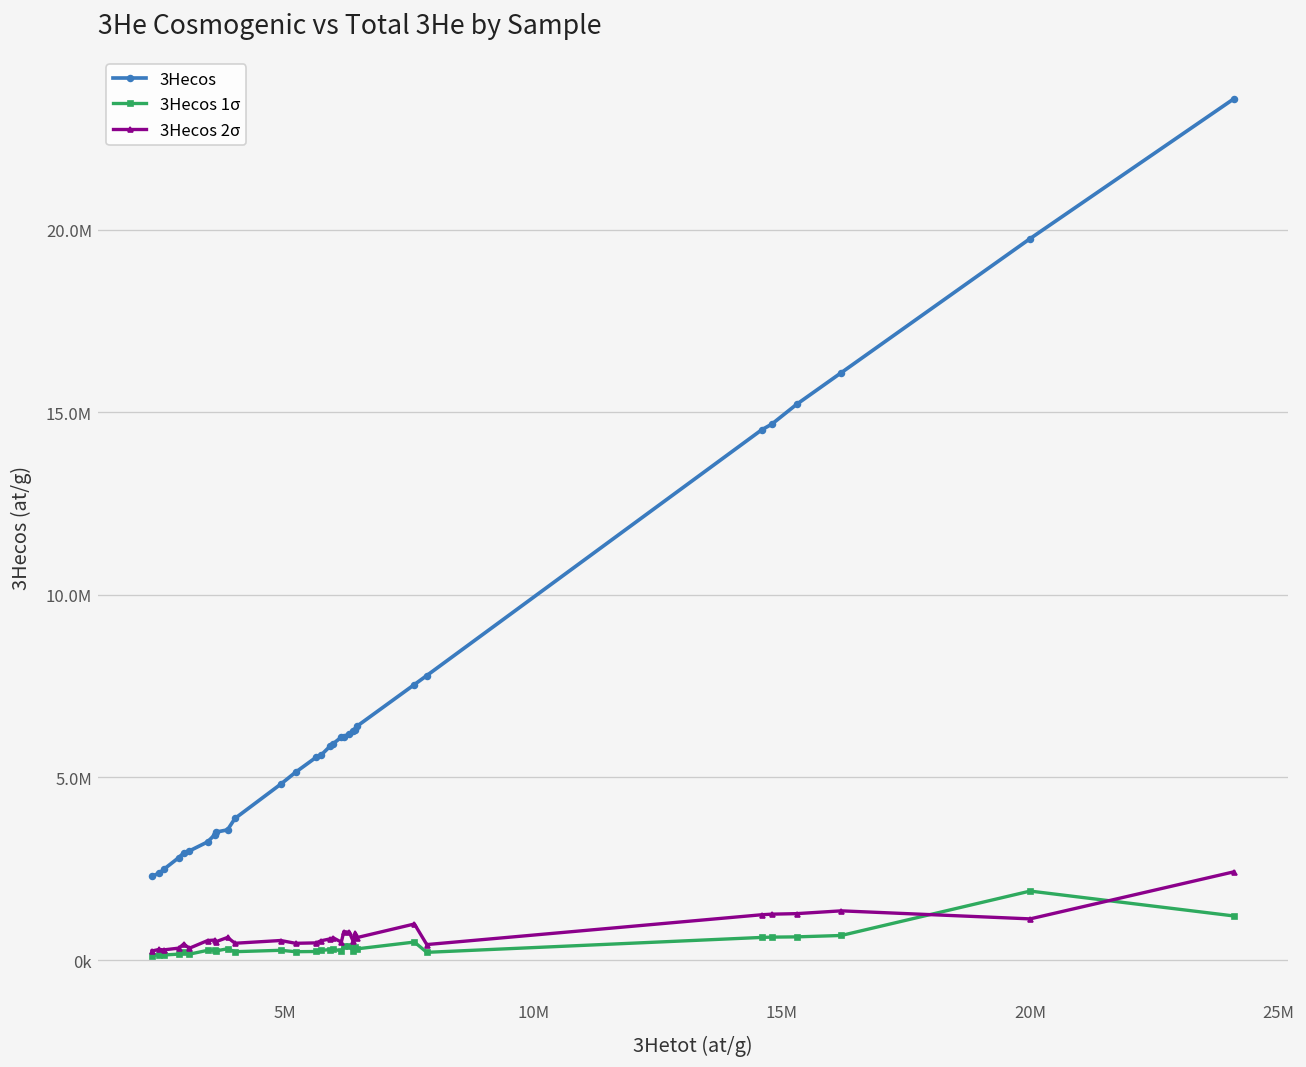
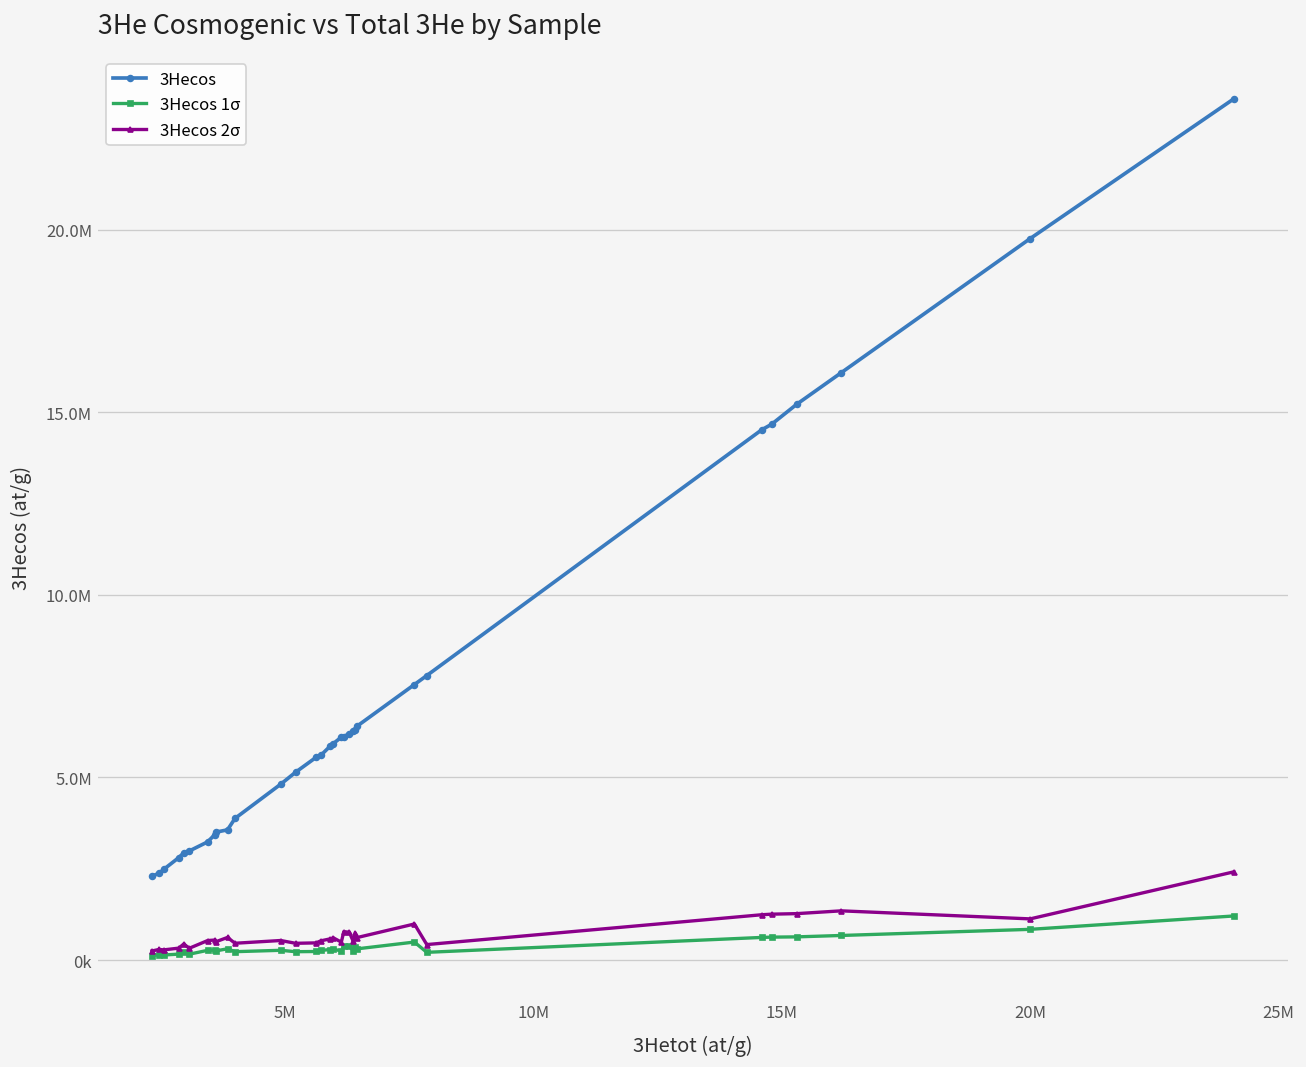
  {
    "3Hecos": {
      "20M": 19800000
    },
    "3Hecos 1σ": {
-     "20M": 1900000
+     "20M": 800000
    },
    "3Hecos 2σ": {
      "20M": 1100000
    }
  }
